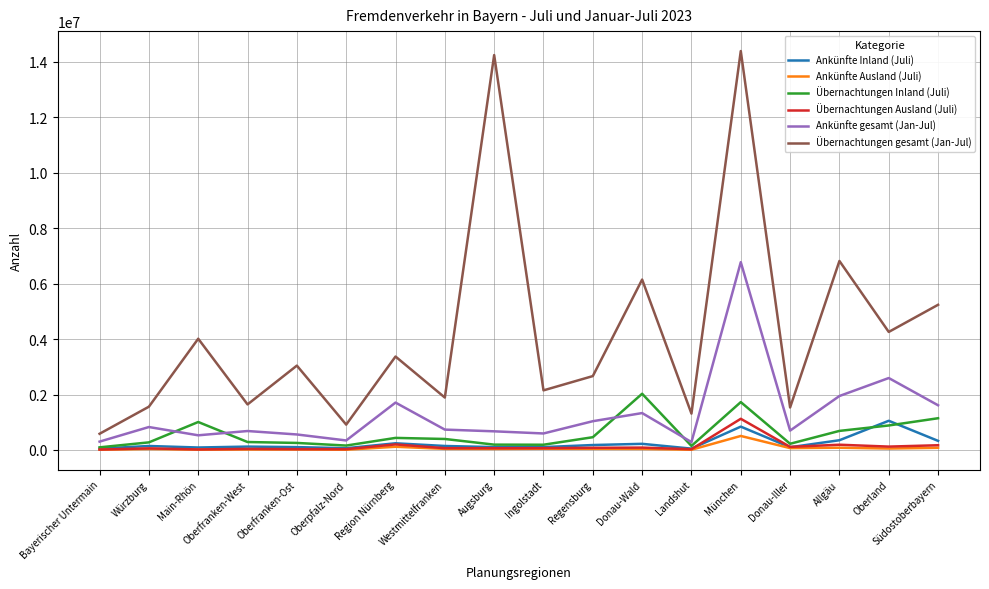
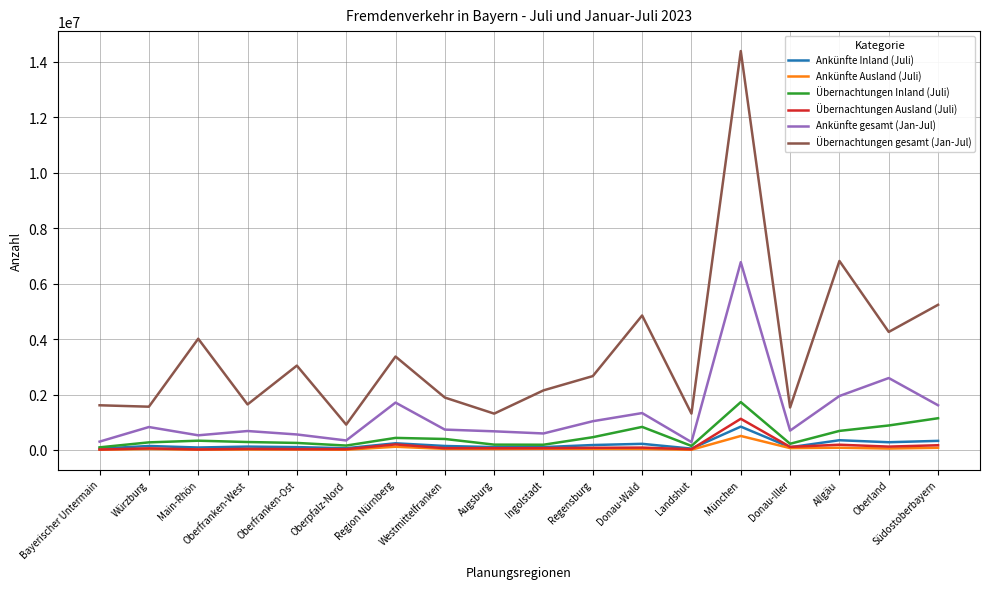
  {
    "Ankünfte Inland (Juli)": {
      "Regensburg": 200000,
      "Donau-Wald": 200000,
      "München": 800000,
      "Allgäu": 400000,
-     "Oberland": 1100000,
+     "Oberland": 300000,
      "Südostoberbayern": 300000
    },
    "Ankünfte Ausland (Juli)": {
      "München": 500000,
      "Allgäu": 100000,
      "Südostoberbayern": 100000
    },
    "Übernachtungen Inland (Juli)": {
      "Würzburg": 300000,
-     "Main-Rhön": 1000000,
+     "Main-Rhön": 300000,
      "Oberfranken-West": 300000,
      "Oberfranken-Ost": 300000,
      "Oberpfalz-Nord": 200000,
      "Region Nürnberg": 400000,
      "Westmittelfranken": 400000,
      "Regensburg": 500000,
-     "Donau-Wald": 2000000,
+     "Donau-Wald": 800000,
      "Landshut": 100000,
      "München": 1700000,
      "Donau-Iller": 200000,
      "Allgäu": 700000,
      "Oberland": 900000,
      "Südostoberbayern": 1100000
    },
    "Übernachtungen Ausland (Juli)": {
      "München": 1100000,
      "Allgäu": 200000,
      "Südostoberbayern": 200000
    },
    "Ankünfte gesamt (Jan-Jul)": {
      "Bayerischer Untermain": 300000,
      "Würzburg": 800000,
      "Main-Rhön": 500000,
      "Oberfranken-West": 700000,
      "Oberfranken-Ost": 600000,
      "Oberpfalz-Nord": 300000,
      "Region Nürnberg": 1700000,
      "Westmittelfranken": 700000,
      "Augsburg": 700000,
      "Ingolstadt": 600000,
      "Regensburg": 1000000,
      "Donau-Wald": 1300000,
      "Landshut": 300000,
      "München": 6800000,
      "Donau-Iller": 700000,
      "Allgäu": 1900000,
      "Oberland": 2600000,
      "Südostoberbayern": 1600000
    },
    "Übernachtungen gesamt (Jan-Jul)": {
-     "Bayerischer Untermain": 600000,
+     "Bayerischer Untermain": 1600000,
      "Würzburg": 1600000,
      "Main-Rhön": 4000000,
      "Oberfranken-West": 1600000,
      "Oberfranken-Ost": 3000000,
      "Oberpfalz-Nord": 900000,
      "Region Nürnberg": 3400000,
      "Westmittelfranken": 1900000,
-     "Augsburg": 14200000,
+     "Augsburg": 1300000,
      "Ingolstadt": 2200000,
      "Regensburg": 2700000,
-     "Donau-Wald": 6100000,
+     "Donau-Wald": 4900000,
      "Landshut": 1300000,
      "München": 14400000,
      "Donau-Iller": 1500000,
      "Allgäu": 6800000,
      "Oberland": 4300000,
      "Südostoberbayern": 5200000
    }
  }
